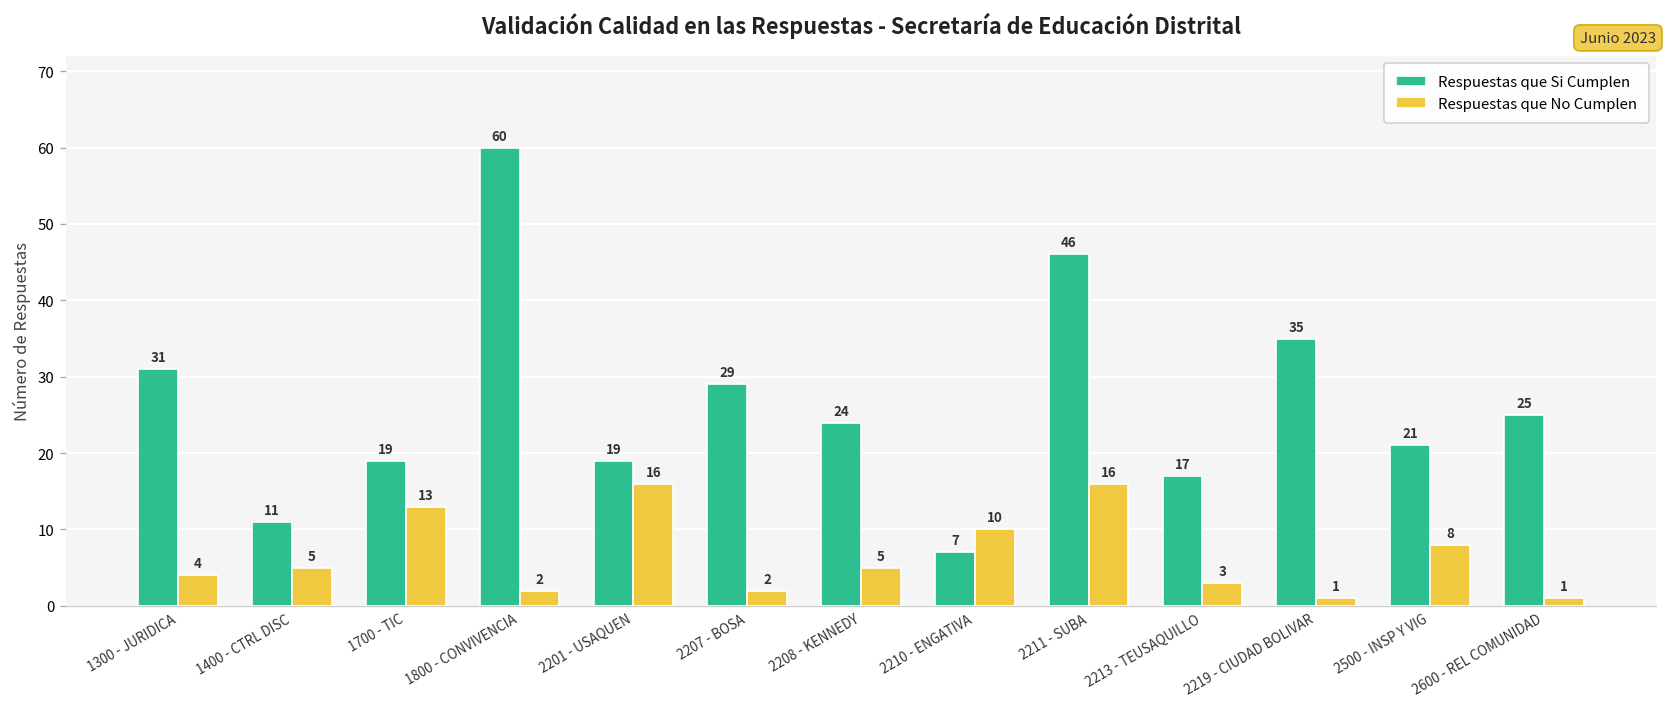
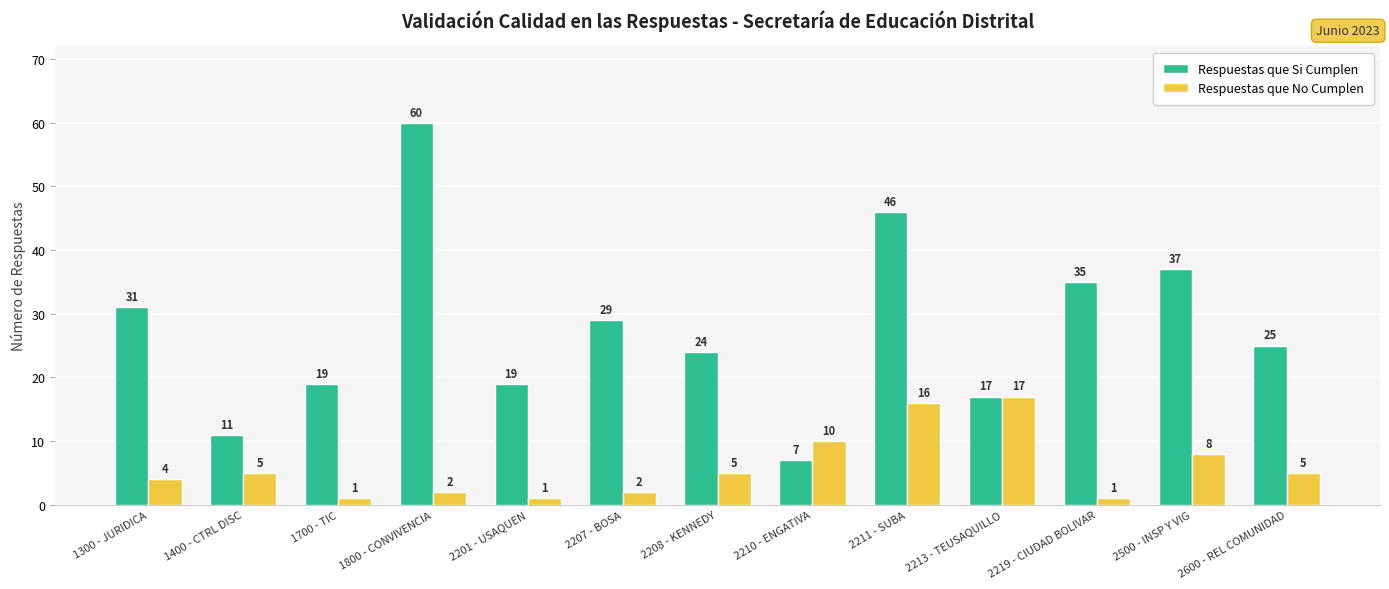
  {
    "Respuestas que Si Cumplen": {
      "1300 - JURIDICA": 31,
      "1400 - CTRL DISC": 11,
      "1700 - TIC": 19,
      "1800 - CONVIVENCIA": 60,
      "2201 - USAQUEN": 19,
      "2207 - BOSA": 29,
      "2208 - KENNEDY": 24,
      "2210 - ENGATIVA": 7,
      "2211 - SUBA": 46,
      "2213 - TEUSAQUILLO": 17,
      "2219 - CIUDAD BOLIVAR": 35,
-     "2500 - INSP Y VIG": 21,
+     "2500 - INSP Y VIG": 37,
      "2600 - REL COMUNIDAD": 25
    },
    "Respuestas que No Cumplen": {
      "1300 - JURIDICA": 4,
      "1400 - CTRL DISC": 5,
-     "1700 - TIC": 13,
+     "1700 - TIC": 1,
      "1800 - CONVIVENCIA": 2,
-     "2201 - USAQUEN": 16,
+     "2201 - USAQUEN": 1,
      "2207 - BOSA": 2,
      "2208 - KENNEDY": 5,
      "2210 - ENGATIVA": 10,
      "2211 - SUBA": 16,
-     "2213 - TEUSAQUILLO": 3,
+     "2213 - TEUSAQUILLO": 17,
      "2219 - CIUDAD BOLIVAR": 1,
      "2500 - INSP Y VIG": 8,
-     "2600 - REL COMUNIDAD": 1
+     "2600 - REL COMUNIDAD": 5
    }
  }
